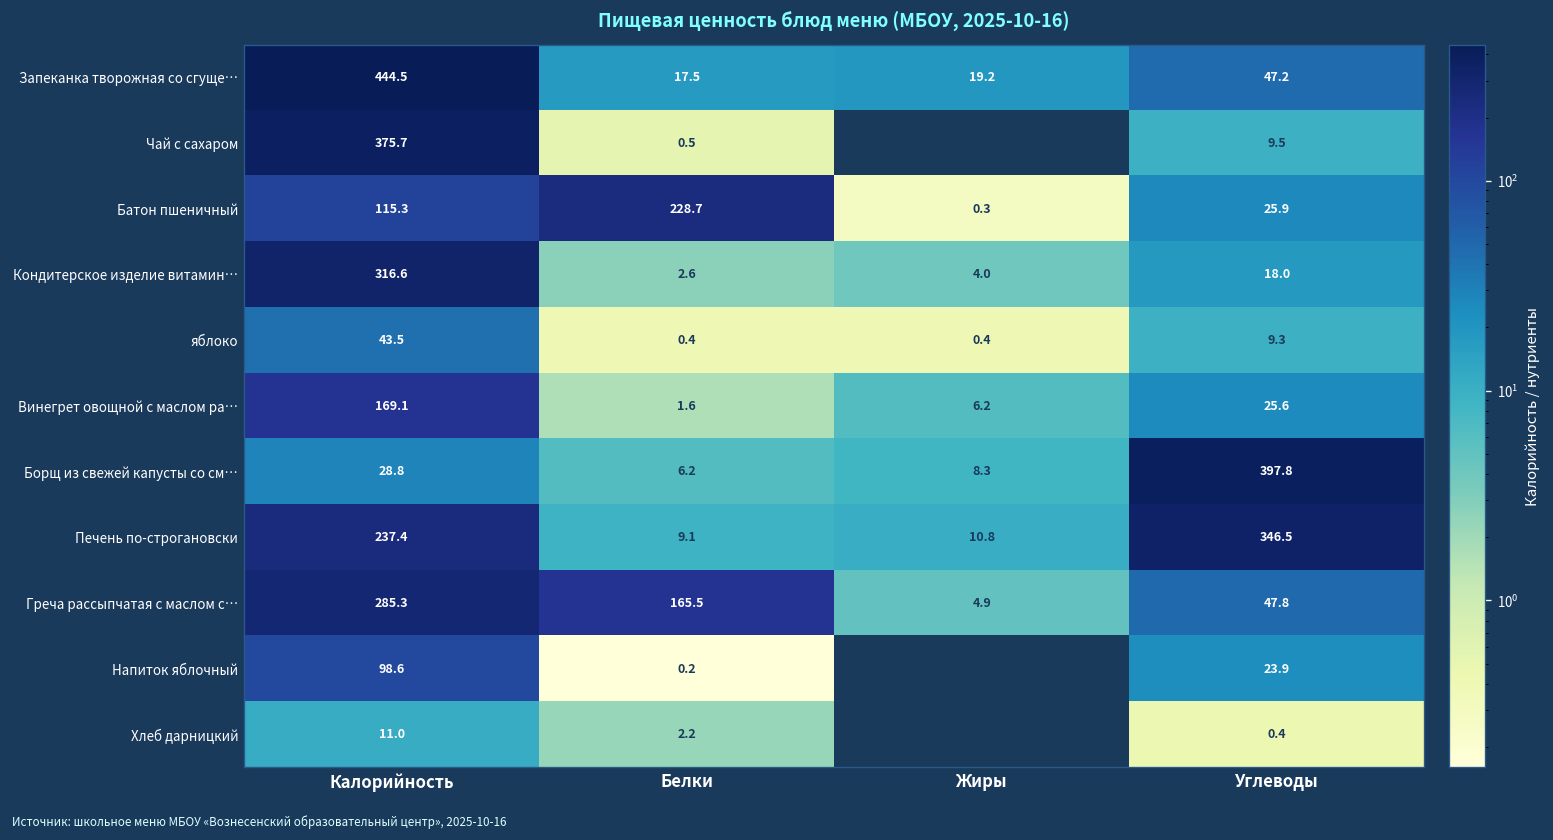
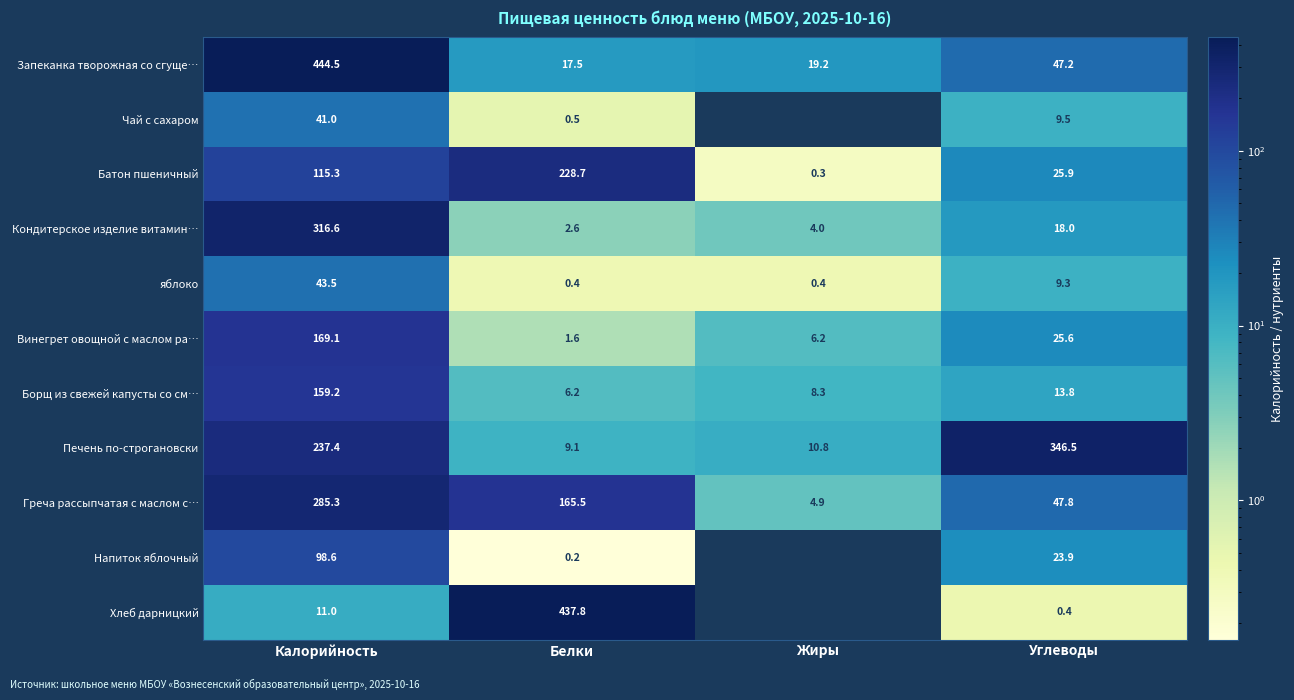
  {
    "Запеканка творожная со сгуще…": {
      "Калорийность": 444.5,
      "Белки": 17.5,
      "Жиры": 19.2,
      "Углеводы": 47.2
    },
    "Чай с сахаром": {
-     "Калорийность": 375.7,
+     "Калорийность": 41.0,
      "Белки": 0.5,
      "Углеводы": 9.5
    },
    "Батон пшеничный": {
      "Калорийность": 115.3,
      "Белки": 228.7,
      "Жиры": 0.3,
      "Углеводы": 25.9
    },
    "Кондитерское изделие витамин…": {
      "Калорийность": 316.6,
      "Белки": 2.6,
      "Жиры": 4.0,
      "Углеводы": 18.0
    },
    "яблоко": {
      "Калорийность": 43.5,
      "Белки": 0.4,
      "Жиры": 0.4,
      "Углеводы": 9.3
    },
    "Винегрет овощной с маслом ра…": {
      "Калорийность": 169.1,
      "Белки": 1.6,
      "Жиры": 6.2,
      "Углеводы": 25.6
    },
    "Борщ из свежей капусты со см…": {
-     "Калорийность": 28.8,
+     "Калорийность": 159.2,
      "Белки": 6.2,
      "Жиры": 8.3,
-     "Углеводы": 397.8
+     "Углеводы": 13.8
    },
    "Печень по-строгановски": {
      "Калорийность": 237.4,
      "Белки": 9.1,
      "Жиры": 10.8,
      "Углеводы": 346.5
    },
    "Греча рассыпчатая с маслом с…": {
      "Калорийность": 285.3,
      "Белки": 165.5,
      "Жиры": 4.9,
      "Углеводы": 47.8
    },
    "Напиток яблочный": {
      "Калорийность": 98.6,
      "Белки": 0.2,
      "Углеводы": 23.9
    },
    "Хлеб дарницкий": {
      "Калорийность": 11.0,
-     "Белки": 2.2,
+     "Белки": 437.8,
      "Углеводы": 0.4
    }
  }
